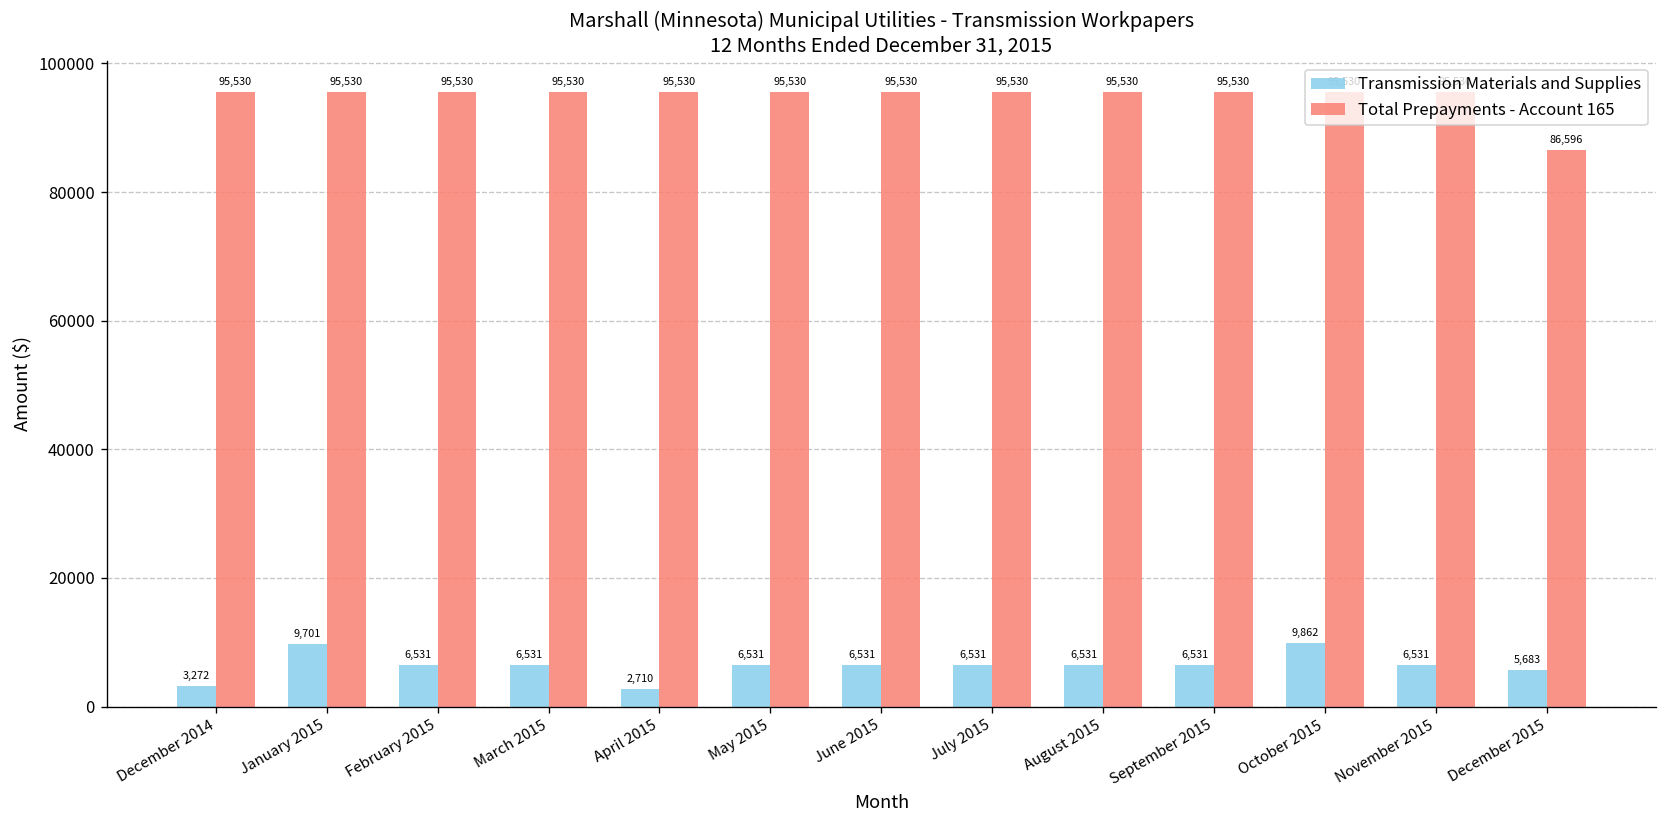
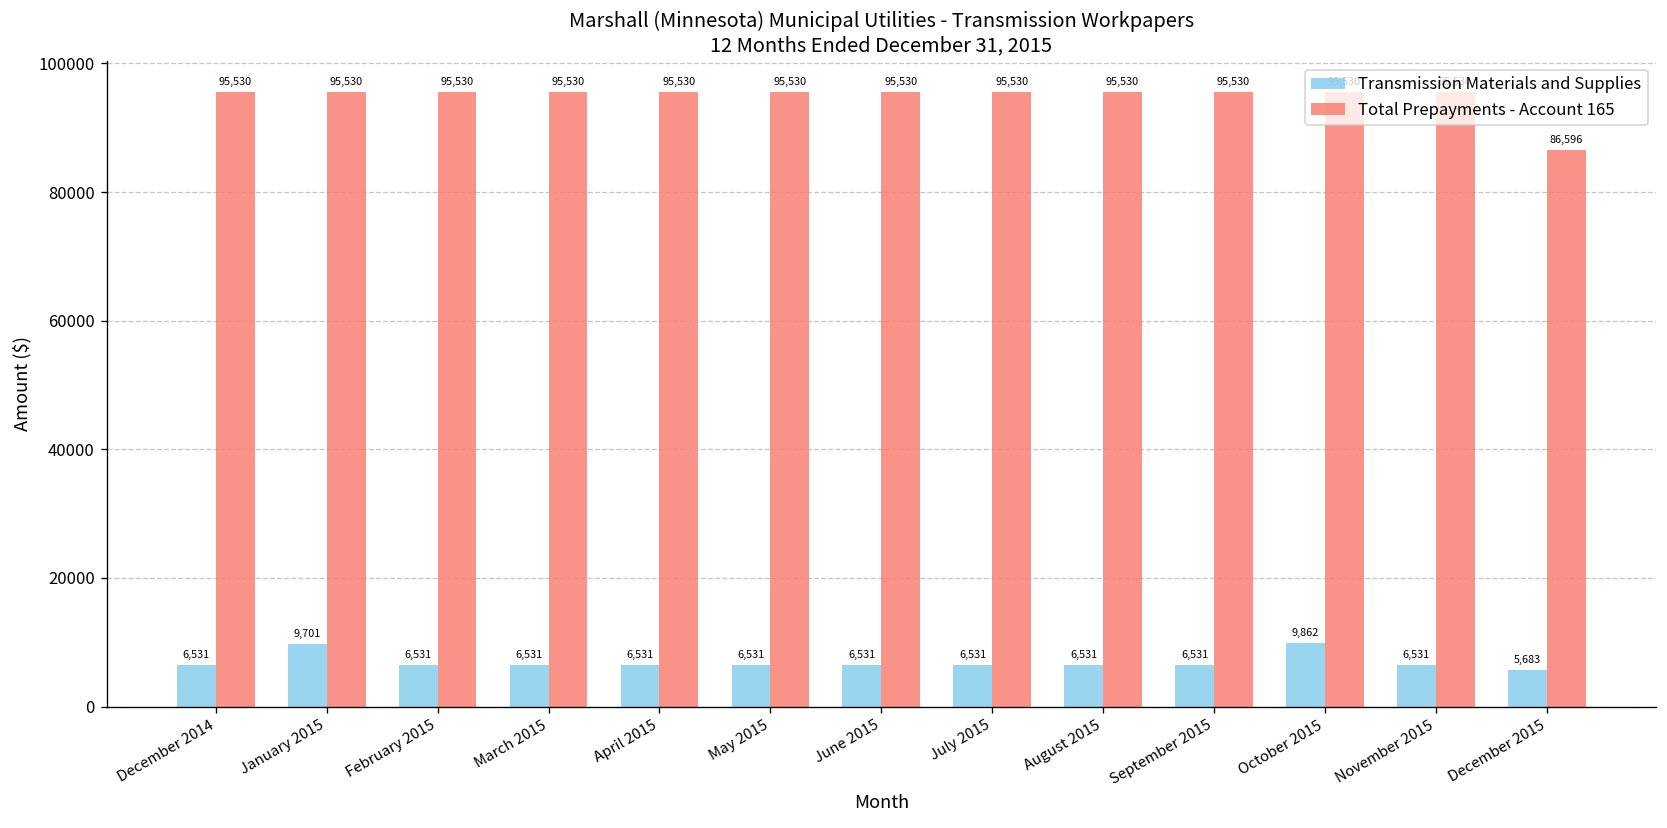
  {
    "Transmission Materials and Supplies": {
-     "December 2014": "3,272",
+     "December 2014": "6,531",
      "January 2015": "9,701",
      "February 2015": "6,531",
      "March 2015": "6,531",
-     "April 2015": "2,710",
+     "April 2015": "6,531",
      "May 2015": "6,531",
      "June 2015": "6,531",
      "July 2015": "6,531",
      "August 2015": "6,531",
      "September 2015": "6,531",
      "October 2015": "9,862",
      "November 2015": "6,531",
      "December 2015": "5,683"
    },
    "Total Prepayments - Account 165": {
      "December 2014": "95,530",
      "January 2015": "95,530",
      "February 2015": "95,530",
      "March 2015": "95,530",
      "April 2015": "95,530",
      "May 2015": "95,530",
      "June 2015": "95,530",
      "July 2015": "95,530",
      "August 2015": "95,530",
      "September 2015": "95,530",
      "December 2015": "86,596"
    }
  }
